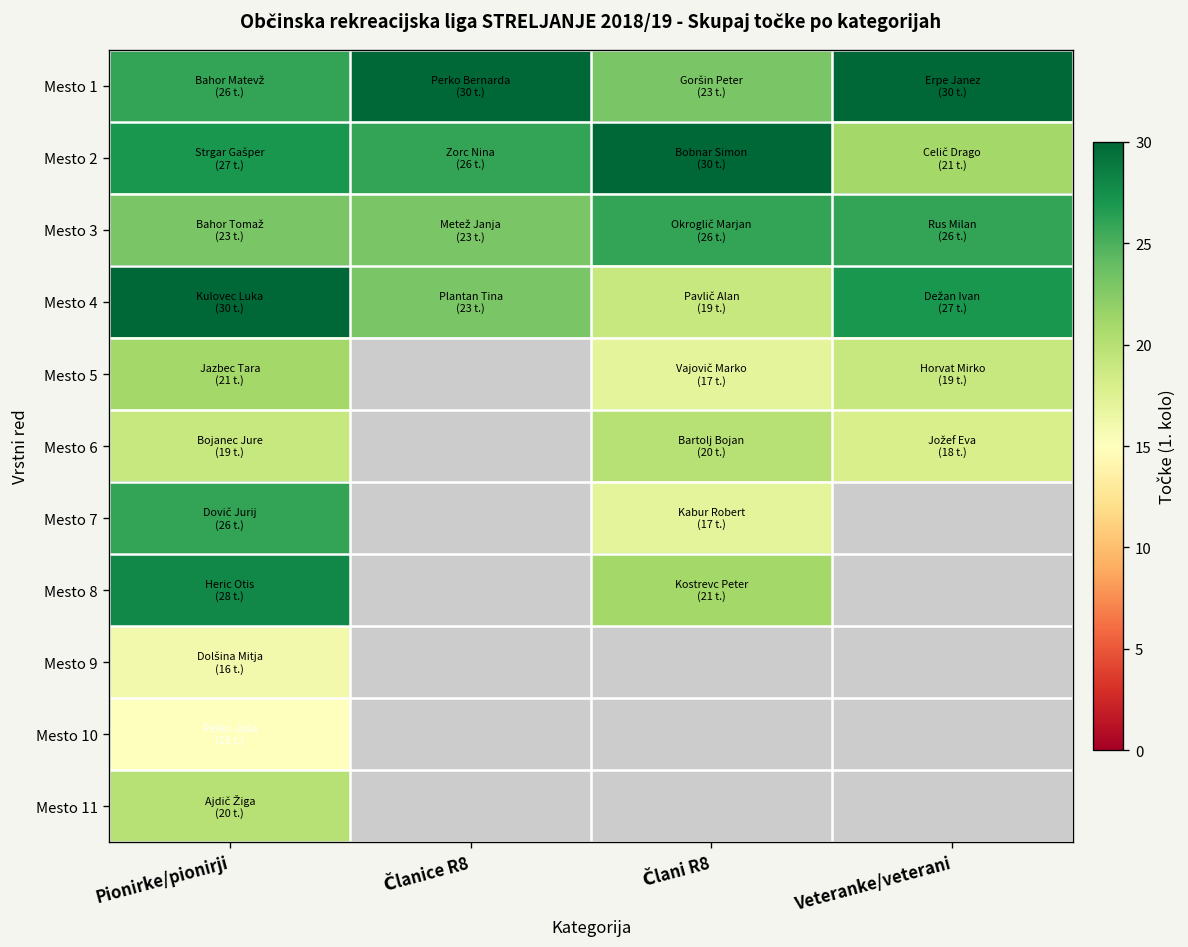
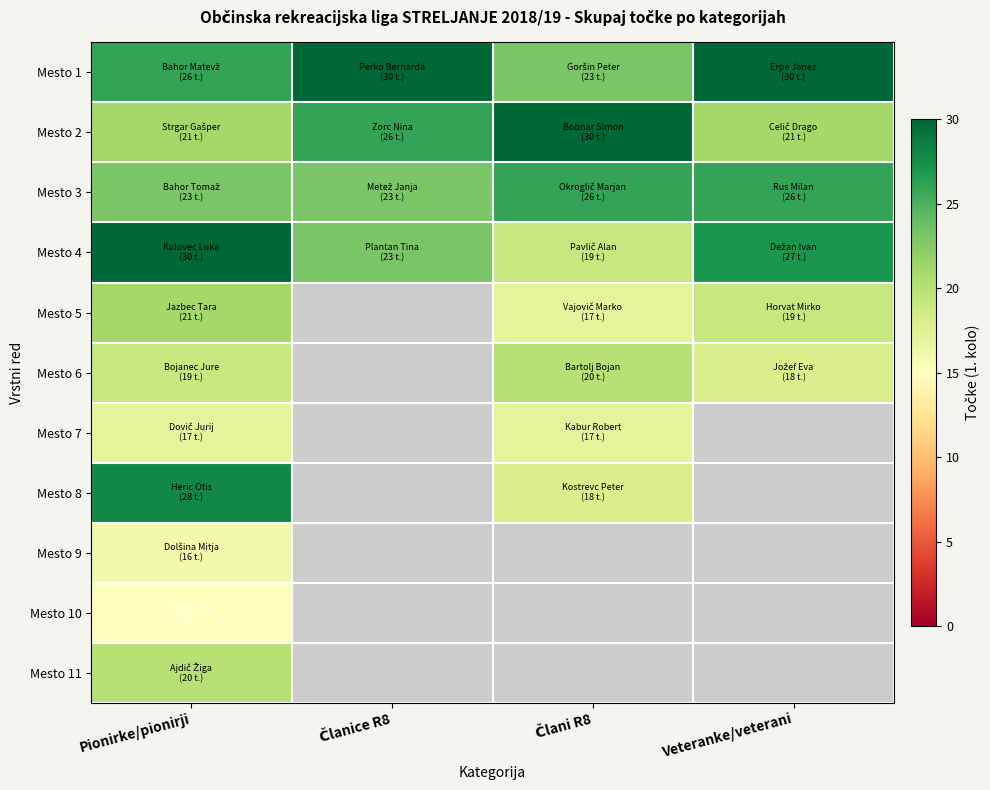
  {
    "Mesto 1": {
      "Pionirke/pionirji": "(26 t.)",
      "Članice R8": "(30 t.)",
      "Člani R8": "(23 t.)",
      "Veteranke/veterani": "(30 t.)"
    },
    "Mesto 2": {
-     "Pionirke/pionirji": "(27 t.)",
+     "Pionirke/pionirji": "(21 t.)",
      "Članice R8": "(26 t.)",
      "Člani R8": "(30 t.)",
      "Veteranke/veterani": "(21 t.)"
    },
    "Mesto 3": {
      "Pionirke/pionirji": "(23 t.)",
      "Članice R8": "(23 t.)",
      "Člani R8": "(26 t.)",
      "Veteranke/veterani": "(26 t.)"
    },
    "Mesto 4": {
      "Pionirke/pionirji": "(30 t.)",
      "Članice R8": "(23 t.)",
      "Člani R8": "(19 t.)",
      "Veteranke/veterani": "(27 t.)"
    },
    "Mesto 5": {
      "Pionirke/pionirji": "(21 t.)",
      "Člani R8": "(17 t.)",
      "Veteranke/veterani": "(19 t.)"
    },
    "Mesto 6": {
      "Pionirke/pionirji": "(19 t.)",
      "Člani R8": "(20 t.)",
      "Veteranke/veterani": "(18 t.)"
    },
    "Mesto 7": {
-     "Pionirke/pionirji": "(26 t.)",
+     "Pionirke/pionirji": "(17 t.)",
      "Člani R8": "(17 t.)"
    },
    "Mesto 8": {
      "Pionirke/pionirji": "(28 t.)",
-     "Člani R8": "(21 t.)"
+     "Člani R8": "(18 t.)"
    },
    "Mesto 9": {
      "Pionirke/pionirji": "(16 t.)"
    },
    "Mesto 10": {
      "Pionirke/pionirji": "(15 t.)"
    },
    "Mesto 11": {
      "Pionirke/pionirji": "(20 t.)"
    }
  }
